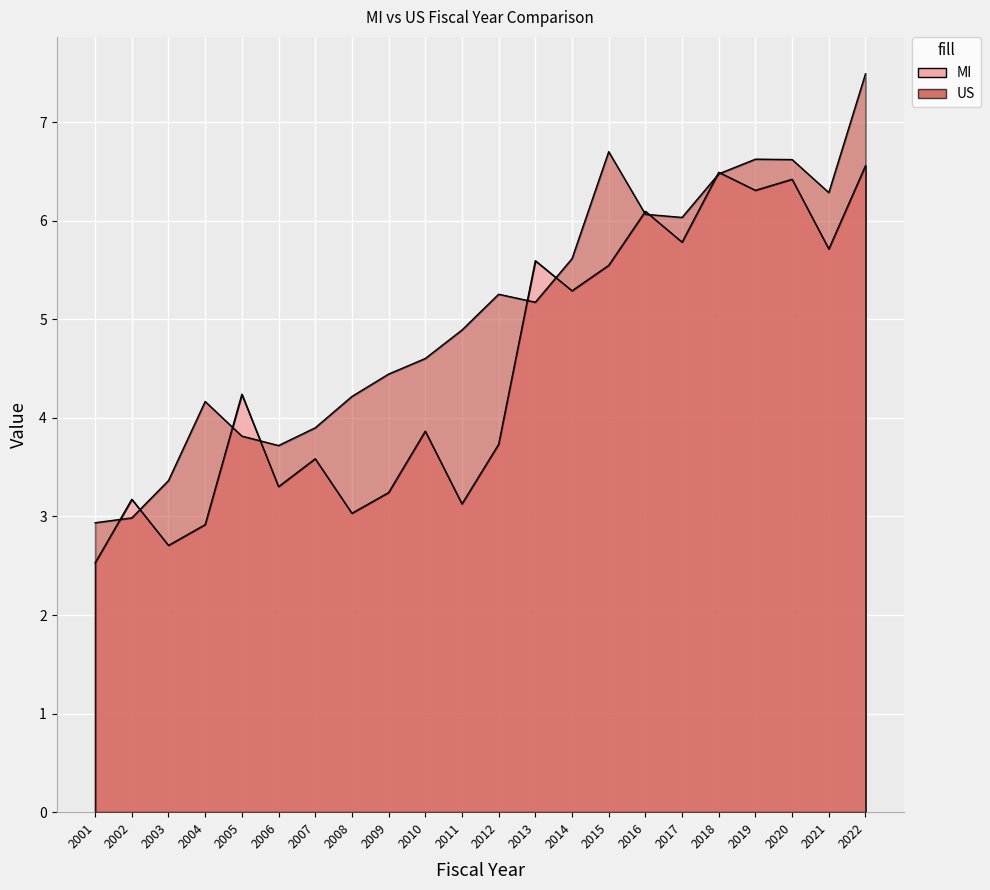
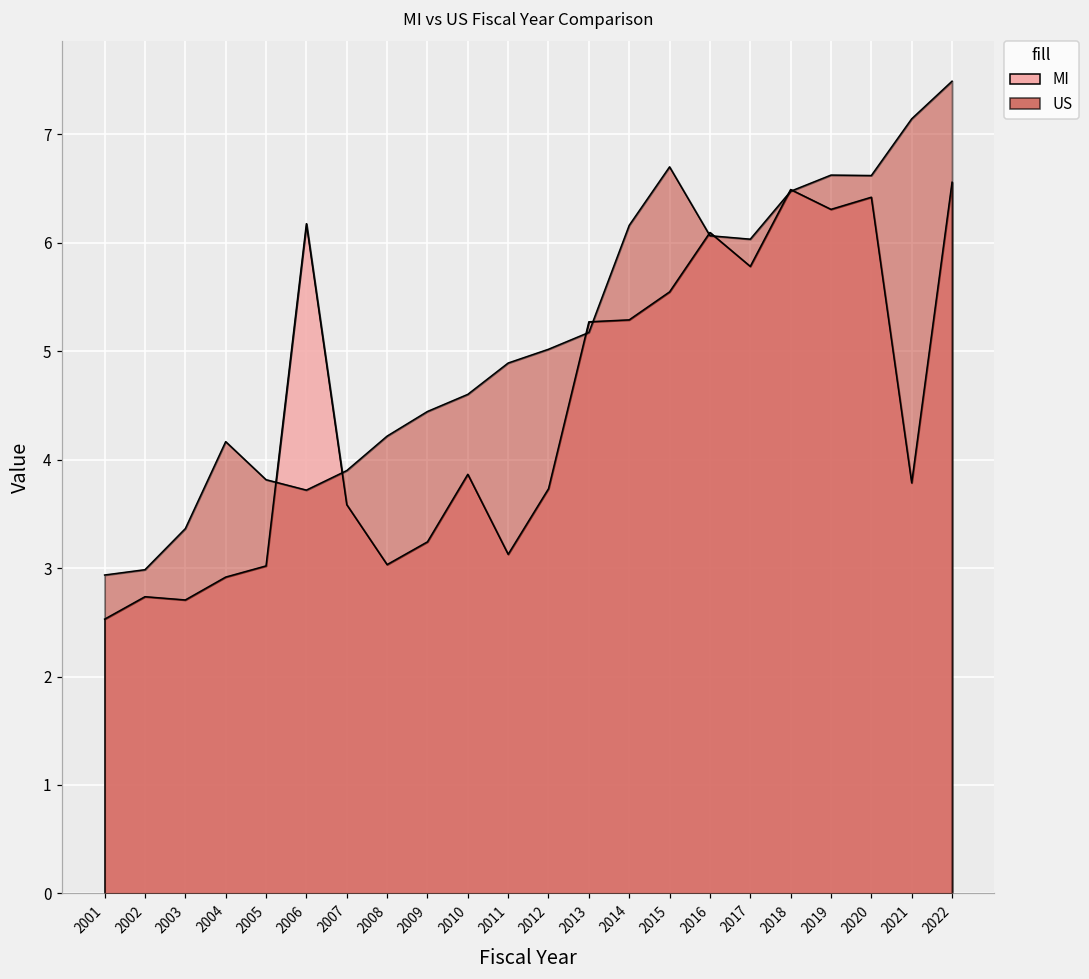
  {
    "MI": {
      "2001": 2.5,
-     "2002": 3.2,
+     "2002": 2.7,
      "2003": 2.7,
      "2004": 2.9,
-     "2005": 4.2,
-     "2006": 3.3,
+     "2005": 3.0,
+     "2006": 6.2,
      "2007": 3.6,
      "2008": 3.0,
      "2009": 3.2,
      "2010": 3.9,
      "2011": 3.1,
      "2012": 3.7,
-     "2013": 5.6,
+     "2013": 5.3,
      "2014": 5.3,
      "2015": 5.5,
      "2016": 6.1,
      "2017": 5.8,
      "2019": 6.3,
      "2020": 6.4,
-     "2021": 5.7,
+     "2021": 3.8,
      "2022": 6.6
    },
    "US": {
      "2001": 2.9,
      "2002": 3.0,
      "2003": 3.4,
      "2004": 4.2,
      "2005": 3.8,
      "2006": 3.7,
      "2007": 3.9,
      "2008": 4.2,
      "2009": 4.4,
      "2010": 4.6,
      "2011": 4.9,
-     "2012": 5.3,
+     "2012": 5.0,
      "2013": 5.2,
-     "2014": 5.6,
+     "2014": 6.2,
      "2015": 6.7,
      "2016": 6.1,
      "2017": 6.0,
      "2019": 6.6,
      "2020": 6.6,
-     "2021": 6.3,
+     "2021": 7.1,
      "2022": 7.5
    }
  }
